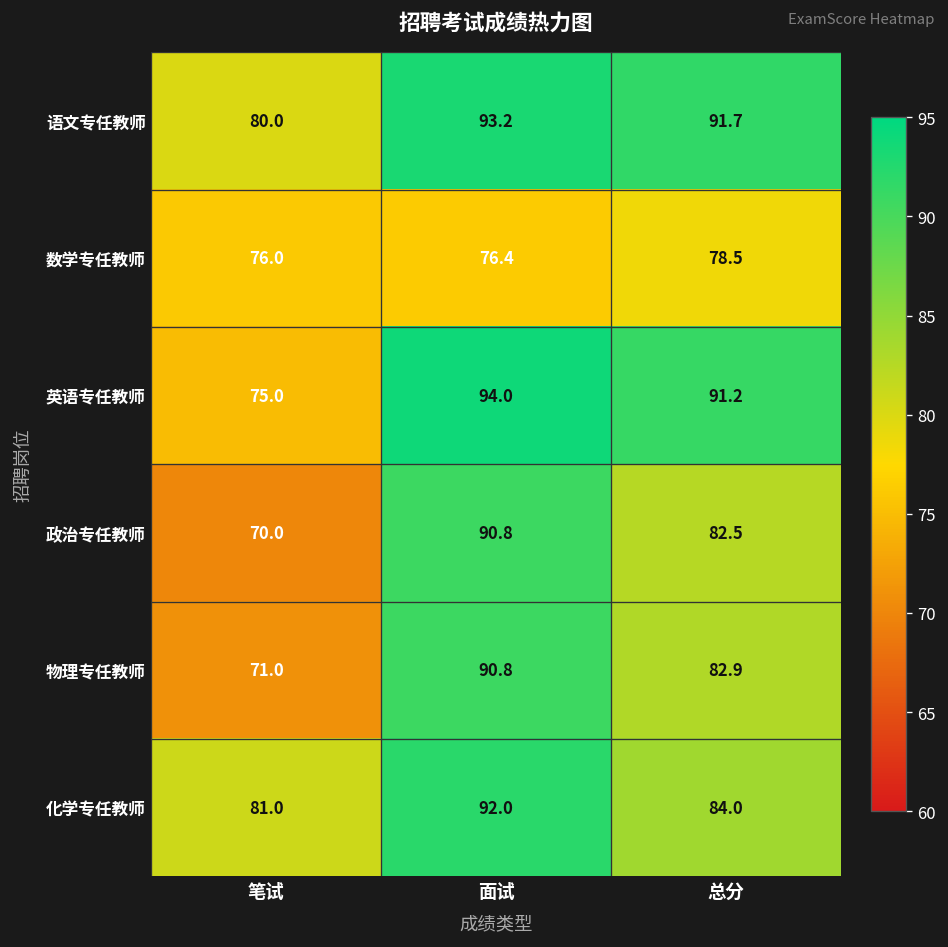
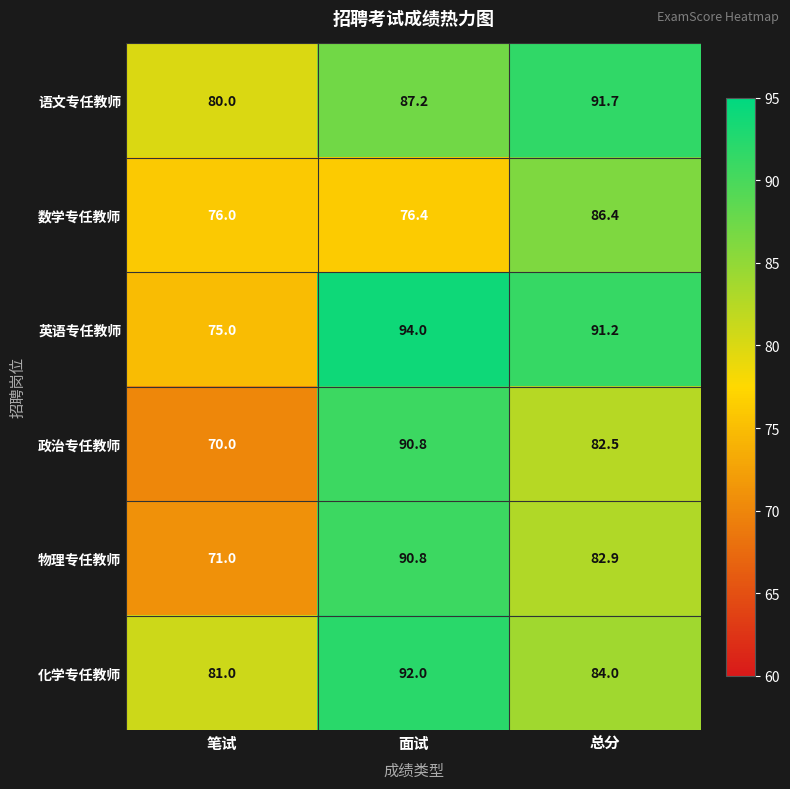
  {
    "语文专任教师": {
      "笔试": 80.0,
-     "面试": 93.2,
+     "面试": 87.2,
      "总分": 91.7
    },
    "数学专任教师": {
      "笔试": 76.0,
      "面试": 76.4,
-     "总分": 78.5
+     "总分": 86.4
    },
    "英语专任教师": {
      "笔试": 75.0,
      "面试": 94.0,
      "总分": 91.2
    },
    "政治专任教师": {
      "笔试": 70.0,
      "面试": 90.8,
      "总分": 82.5
    },
    "物理专任教师": {
      "笔试": 71.0,
      "面试": 90.8,
      "总分": 82.9
    },
    "化学专任教师": {
      "笔试": 81.0,
      "面试": 92.0,
      "总分": 84.0
    }
  }
